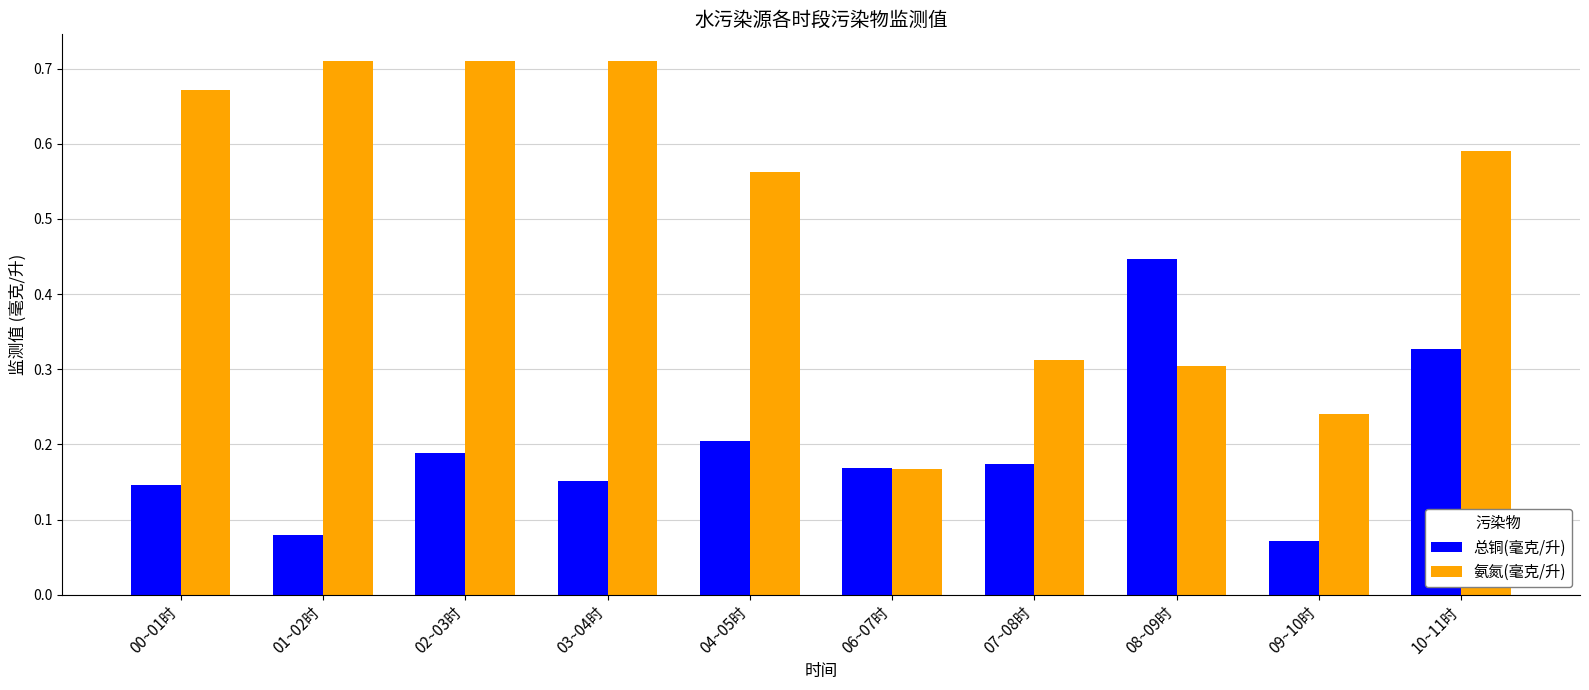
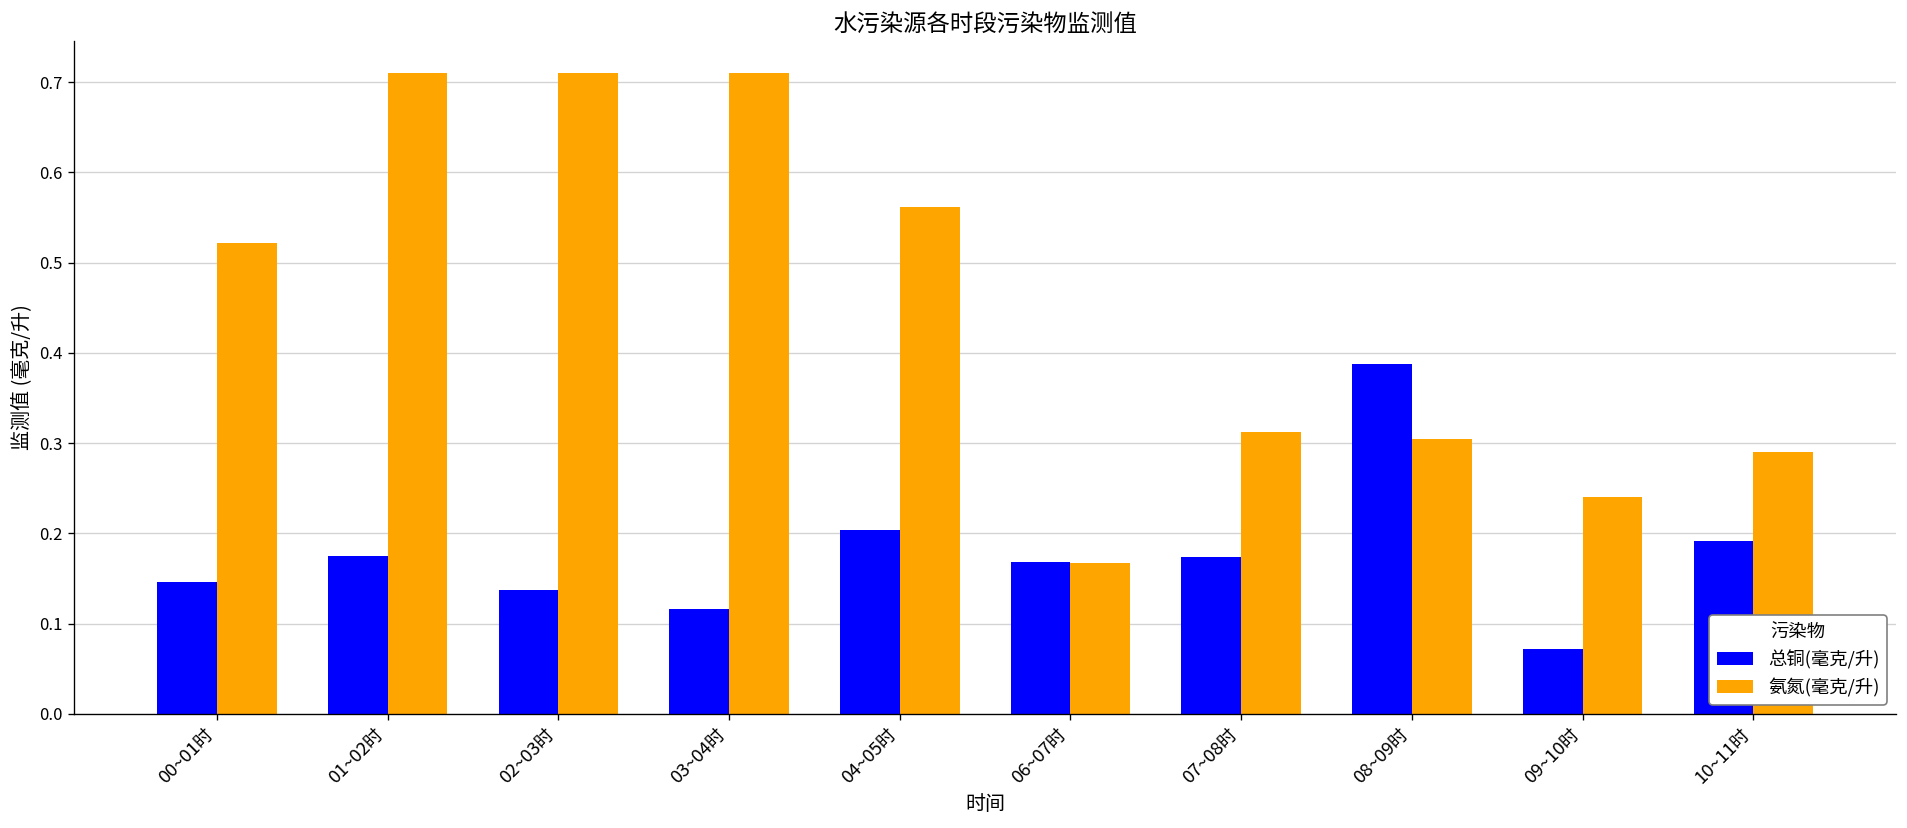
  {
    "总铜(毫克/升)": {
      "00~01时": 0.15,
-     "01~02时": 0.08,
-     "02~03时": 0.19,
-     "03~04时": 0.15,
+     "01~02时": 0.18,
+     "02~03时": 0.14,
+     "03~04时": 0.12,
      "04~05时": 0.20,
      "06~07时": 0.17,
      "07~08时": 0.17,
-     "08~09时": 0.45,
+     "08~09时": 0.39,
      "09~10时": 0.07,
-     "10~11时": 0.33
+     "10~11时": 0.19
    },
    "氨氮(毫克/升)": {
-     "00~01时": 0.67,
+     "00~01时": 0.52,
      "01~02时": 0.71,
      "02~03时": 0.71,
      "03~04时": 0.71,
      "04~05时": 0.56,
      "06~07时": 0.17,
      "07~08时": 0.31,
      "08~09时": 0.30,
      "09~10时": 0.24,
-     "10~11时": 0.59
+     "10~11时": 0.29
    }
  }
